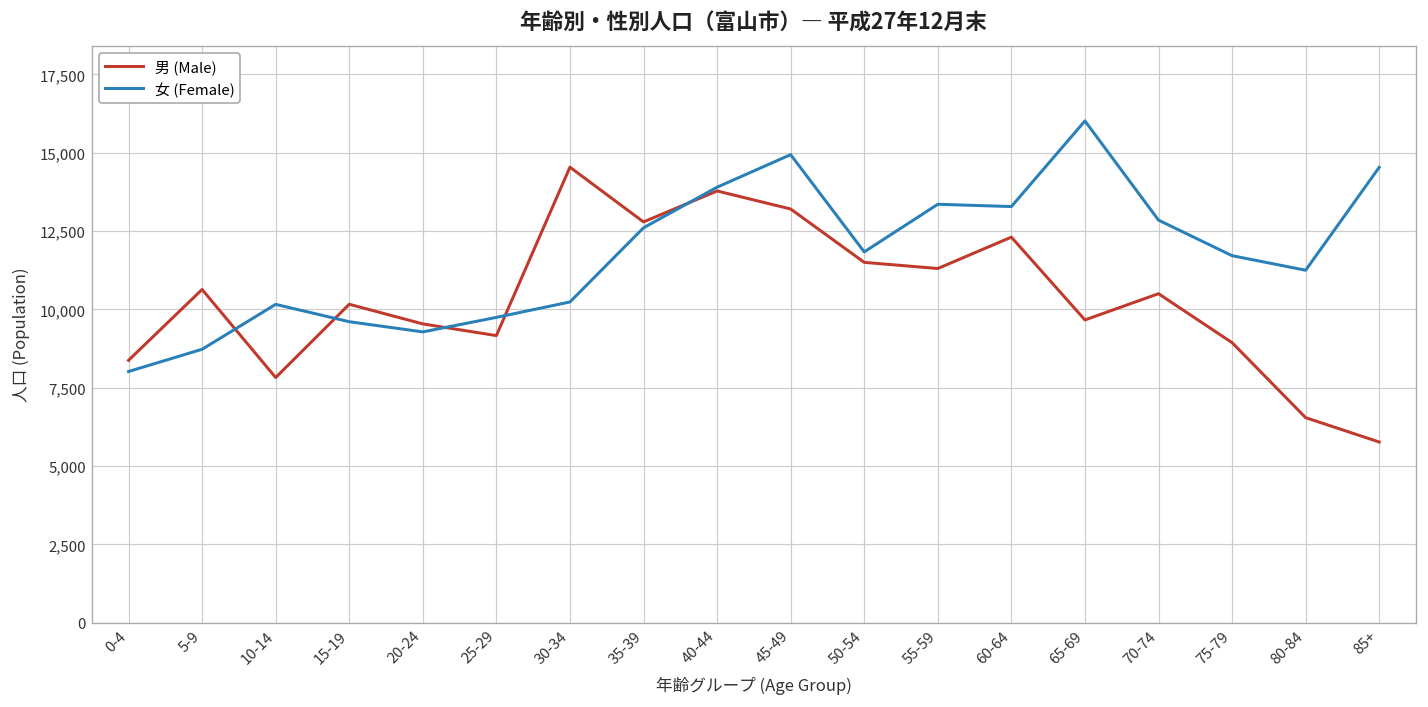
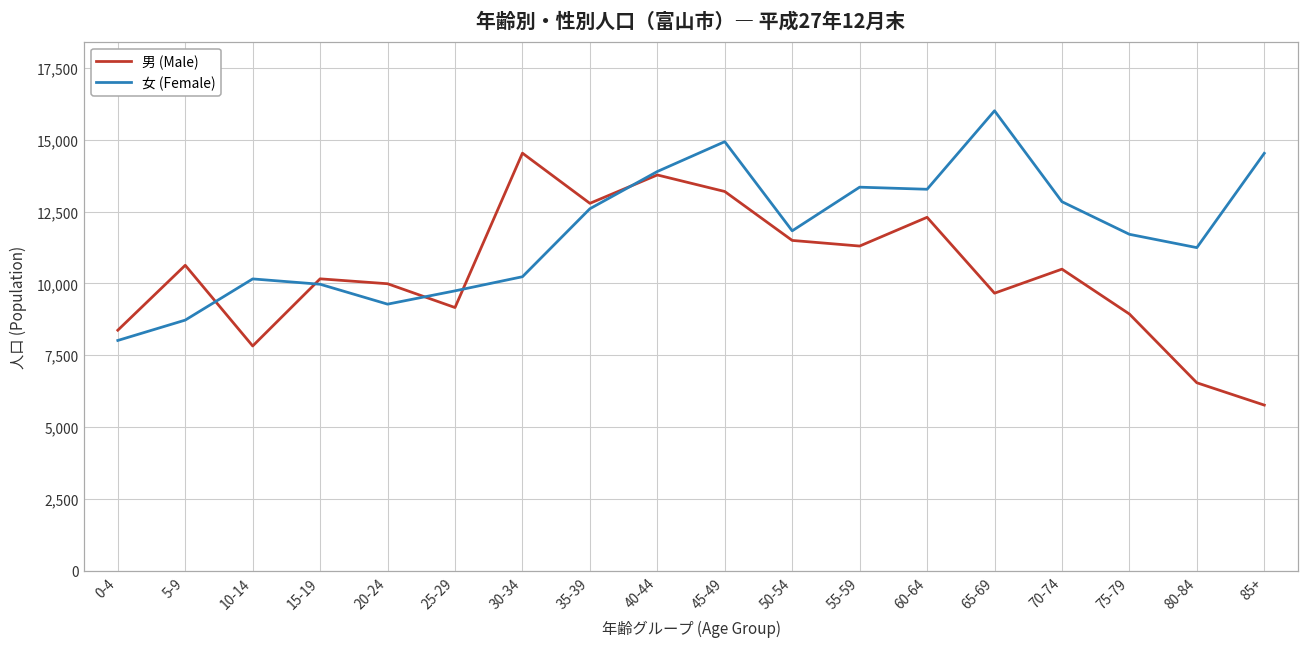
  {
    "男 (Male)": {
      "0-4": "8,400",
      "5-9": "10,600",
      "10-14": "7,800",
      "15-19": "10,200",
-     "20-24": "9,500",
+     "20-24": "10,000",
      "25-29": "9,200",
      "30-34": "14,500",
      "35-39": "12,800",
      "40-44": "13,800",
      "45-49": "13,200",
      "50-54": "11,500",
      "55-59": "11,300",
      "60-64": "12,300",
      "65-69": "9,700",
      "70-74": "10,500",
      "75-79": "8,900",
      "80-84": "6,500",
      "85+": "5,800"
    },
    "女 (Female)": {
      "0-4": "8,000",
      "5-9": "8,700",
      "10-14": "10,200",
-     "15-19": "9,600",
+     "15-19": "10,000",
      "20-24": "9,300",
      "25-29": "9,700",
      "30-34": "10,200",
      "35-39": "12,600",
      "40-44": "13,900",
      "45-49": "14,900",
      "50-54": "11,800",
      "55-59": "13,400",
      "60-64": "13,300",
      "65-69": "16,000",
      "70-74": "12,800",
      "75-79": "11,700",
      "80-84": "11,200",
      "85+": "14,500"
    }
  }
